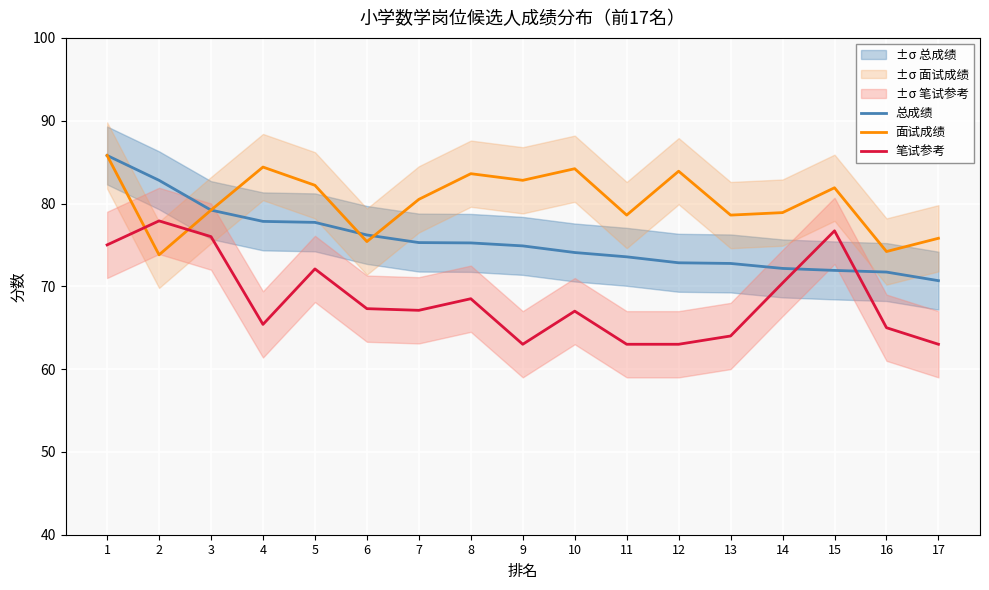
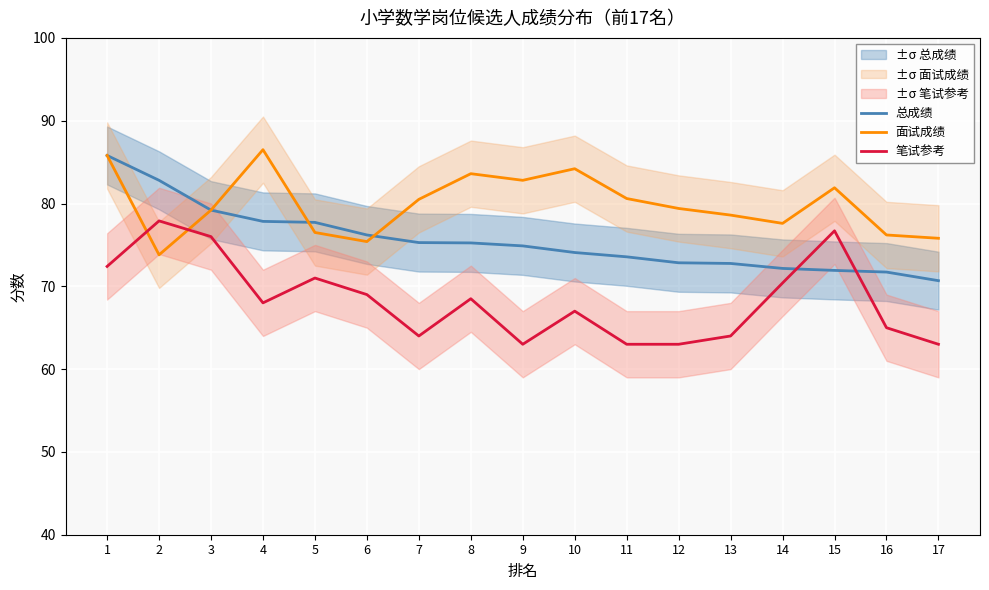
  {
    "面试成绩": {
      "2": 74,
-     "4": 84,
-     "5": 82,
+     "4": 87,
+     "5": 77,
      "6": 75,
      "7": 81,
      "8": 84,
      "9": 83,
      "10": 84,
-     "11": 79,
-     "12": 84,
+     "11": 81,
+     "12": 79,
      "13": 79,
-     "14": 79,
+     "14": 78,
      "15": 82,
-     "16": 74,
+     "16": 76,
      "17": 76
    },
    "笔试参考": {
-     "1": 75,
+     "1": 72,
      "3": 76,
-     "4": 65,
-     "5": 72,
-     "6": 67,
-     "7": 67,
+     "4": 68,
+     "5": 71,
+     "6": 69,
+     "7": 64,
      "8": 69,
      "9": 63,
      "10": 67,
      "11": 63,
      "12": 63,
      "13": 64,
      "14": 70,
      "15": 77,
      "16": 65,
      "17": 63
    }
  }
